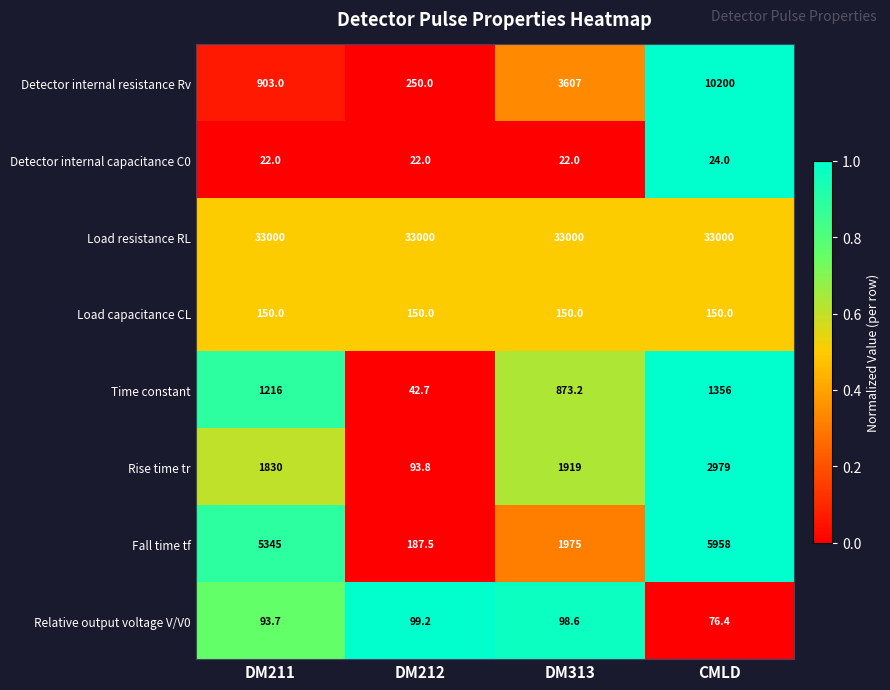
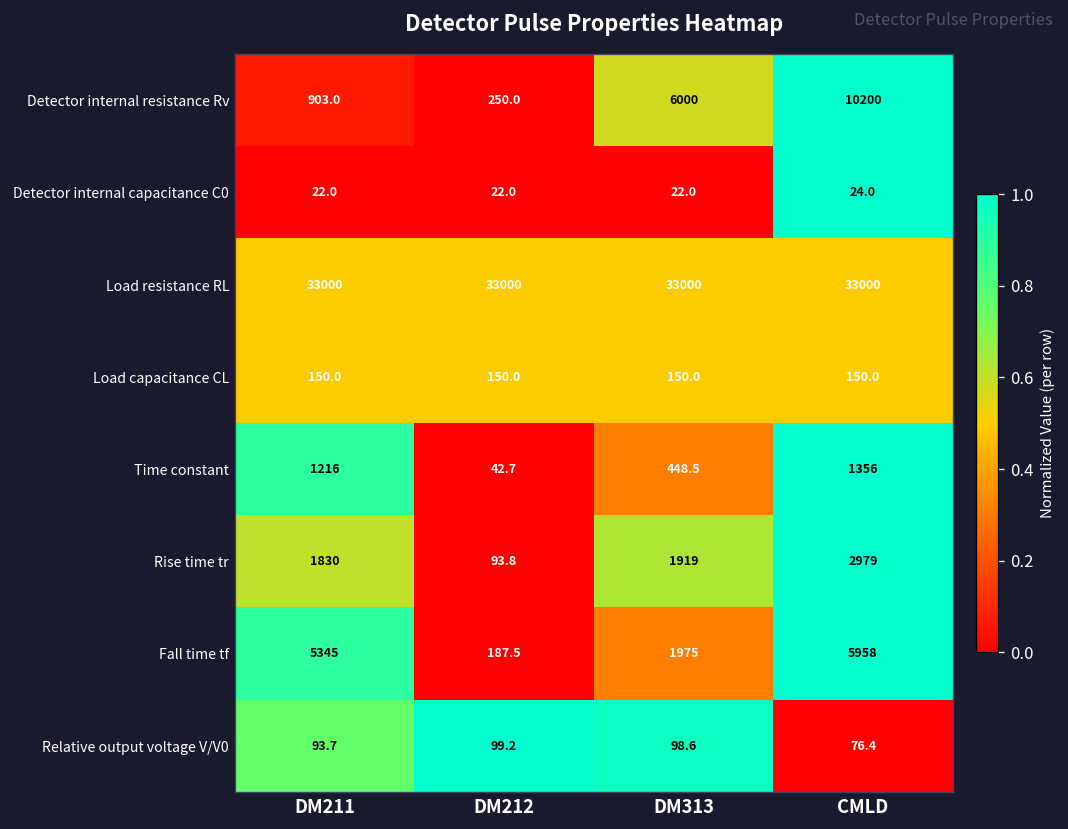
  {
    "Detector internal resistance Rv": {
      "DM211": 903.0,
      "DM212": 250.0,
-     "DM313": 3607,
+     "DM313": 6000,
      "CMLD": 10200
    },
    "Detector internal capacitance C0": {
      "DM211": 22.0,
      "DM212": 22.0,
      "DM313": 22.0,
      "CMLD": 24.0
    },
    "Load resistance RL": {
      "DM211": 33000,
      "DM212": 33000,
      "DM313": 33000,
      "CMLD": 33000
    },
    "Load capacitance CL": {
      "DM211": 150.0,
      "DM212": 150.0,
      "DM313": 150.0,
      "CMLD": 150.0
    },
    "Time constant": {
      "DM211": 1216,
      "DM212": 42.7,
-     "DM313": 873.2,
+     "DM313": 448.5,
      "CMLD": 1356
    },
    "Rise time tr": {
      "DM211": 1830,
      "DM212": 93.8,
      "DM313": 1919,
      "CMLD": 2979
    },
    "Fall time tf": {
      "DM211": 5345,
      "DM212": 187.5,
      "DM313": 1975,
      "CMLD": 5958
    },
    "Relative output voltage V/V0": {
      "DM211": 93.7,
      "DM212": 99.2,
      "DM313": 98.6,
      "CMLD": 76.4
    }
  }
